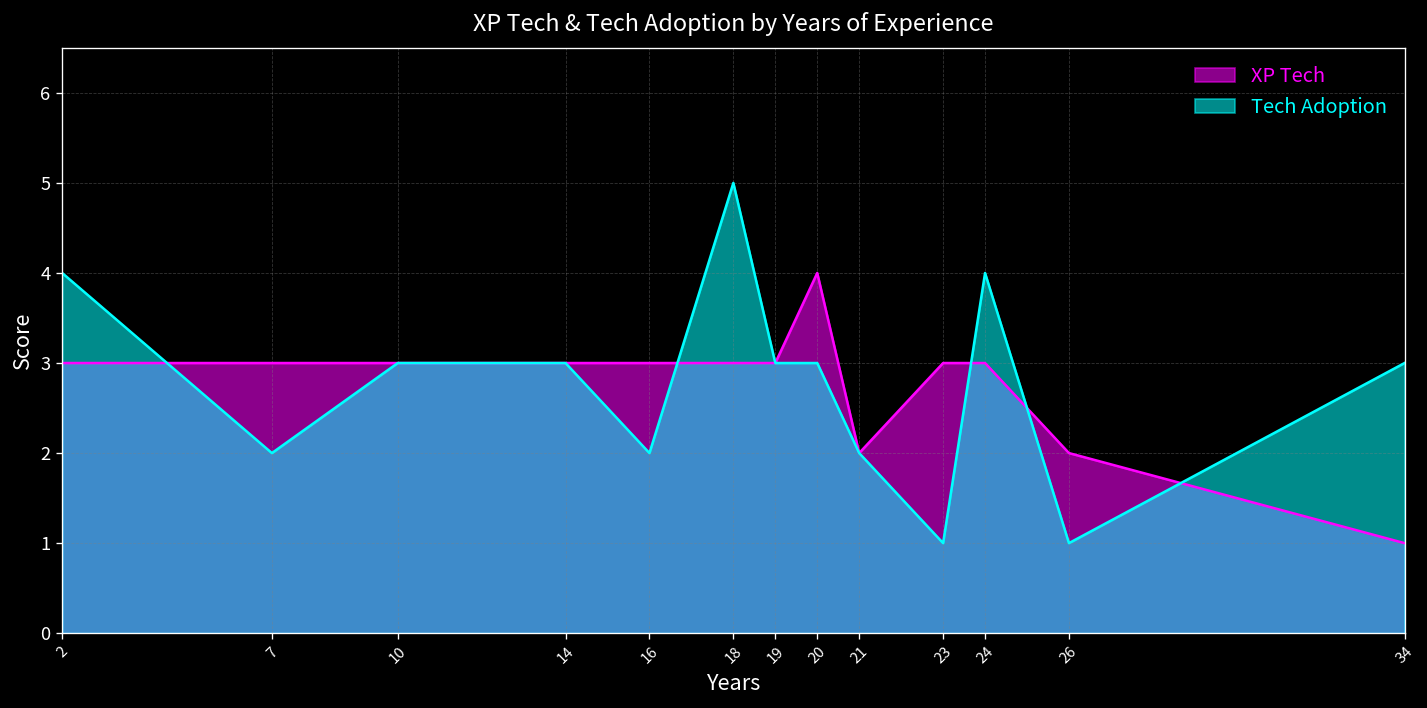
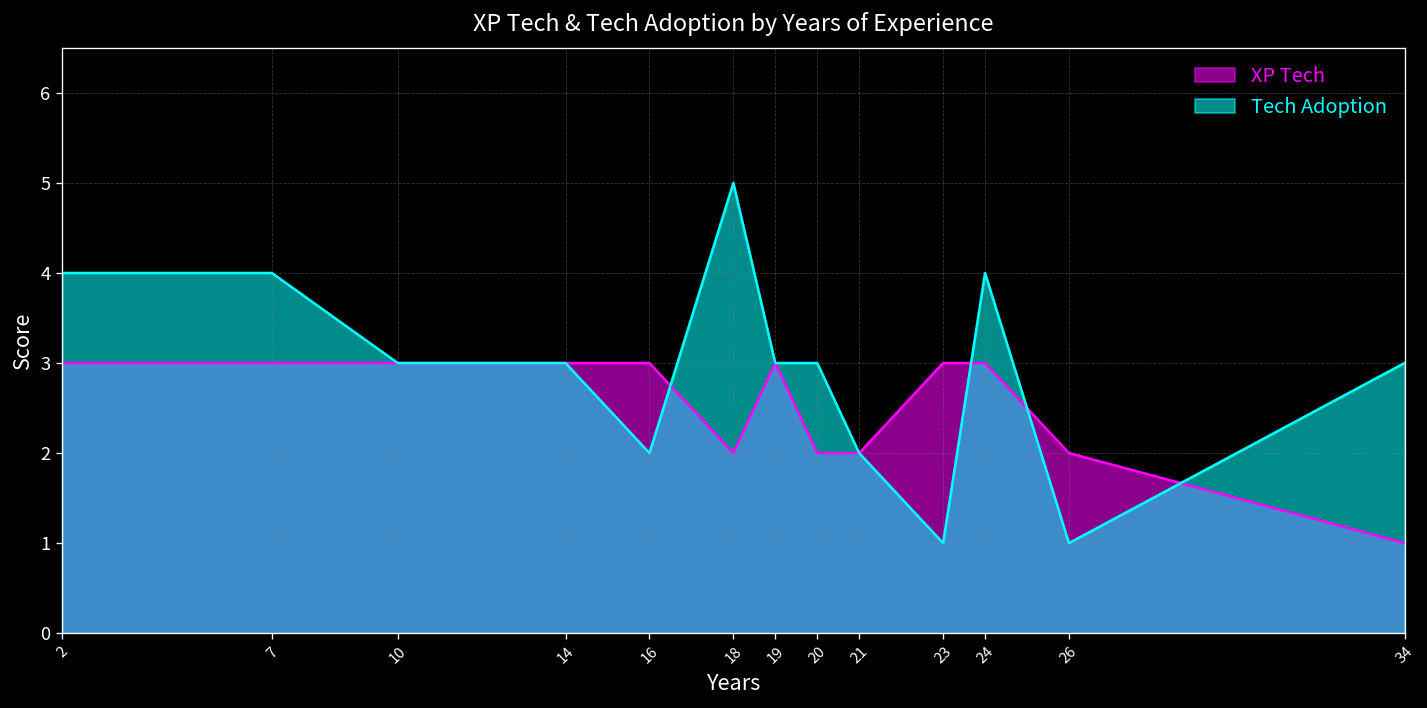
  {
    "XP Tech": {
      "2": 3,
      "7": 3,
      "16": 3,
-     "18": 3,
-     "20": 4,
+     "18": 2,
+     "20": 2,
      "23": 3,
      "24": 3,
      "26": 2,
      "34": 1
    },
    "Tech Adoption": {
      "2": 4,
-     "7": 2,
+     "7": 4,
      "16": 2,
      "18": 5,
      "20": 3,
      "23": 1,
      "24": 4,
      "26": 1,
      "34": 3
    }
  }
